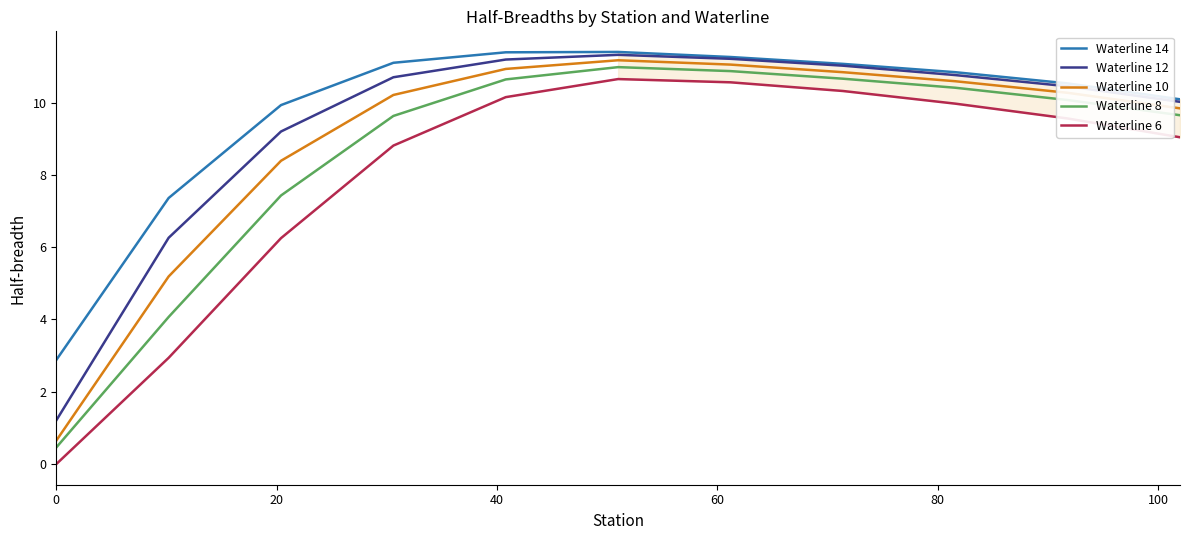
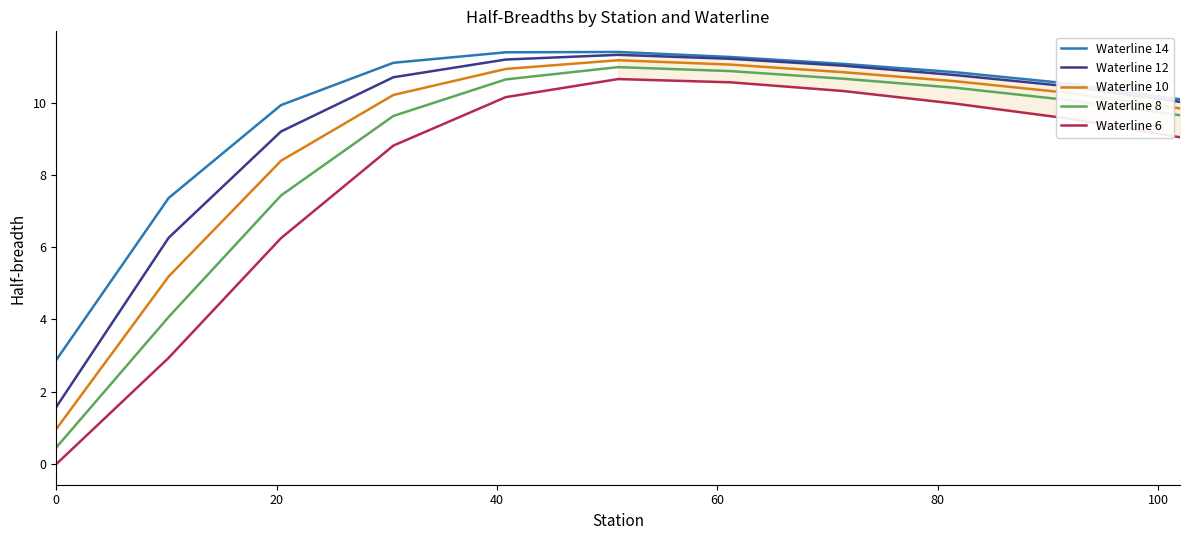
  {
    "Waterline 14": {
      "0": 2.9
    },
    "Waterline 12": {
-     "0": 1.2
+     "0": 1.6
    },
    "Waterline 10": {
-     "0": 0.7
+     "0": 1.0
    },
    "Waterline 8": {
      "0": 0.5
    },
    "Waterline 6": {
      "0": 0.0
    }
  }
